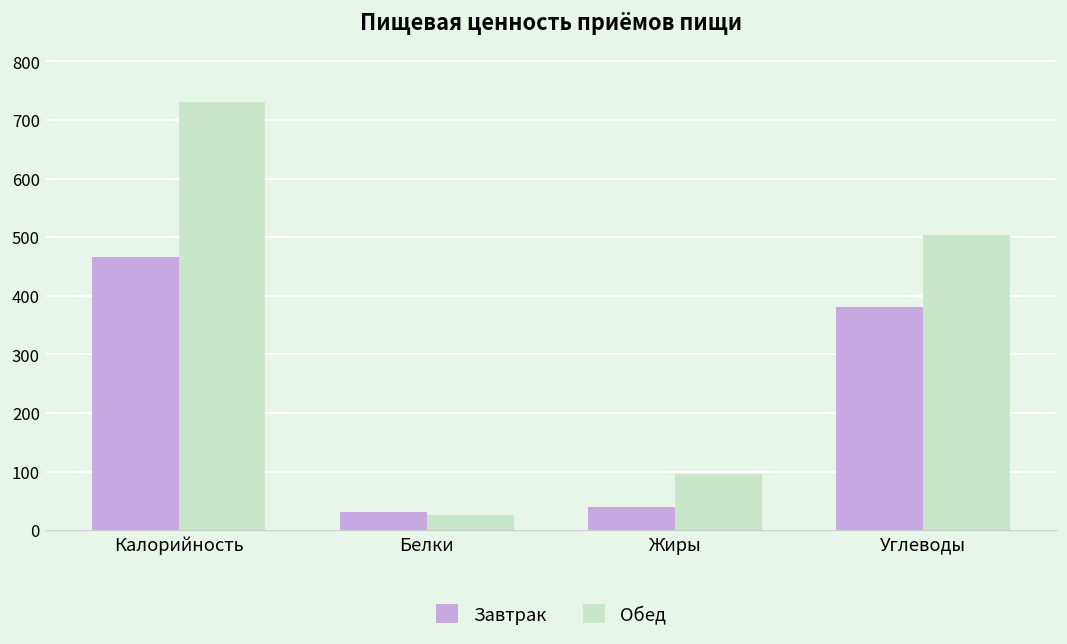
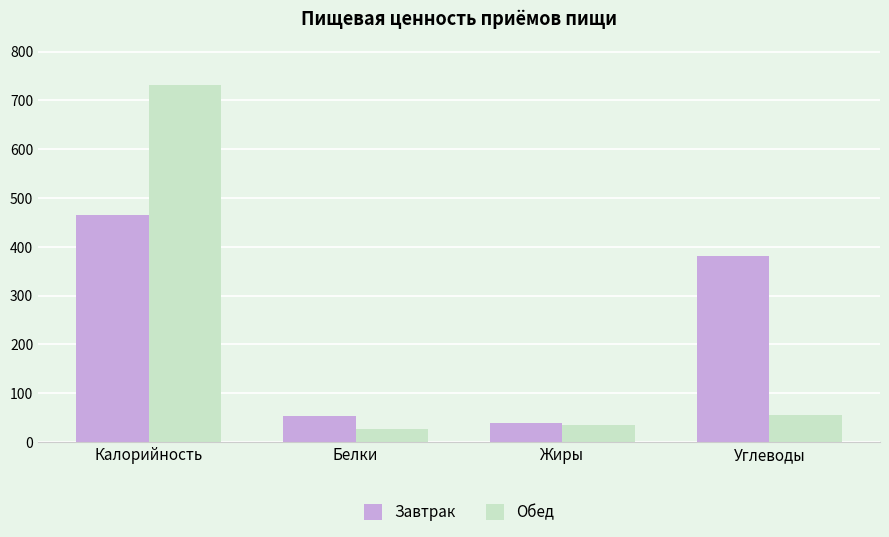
  {
    "Завтрак": {
      "Калорийность": 470,
-     "Белки": 30,
+     "Белки": 50,
      "Жиры": 40,
      "Углеводы": 380
    },
    "Обед": {
      "Калорийность": 730,
      "Белки": 30,
-     "Жиры": 100,
-     "Углеводы": 500
+     "Жиры": 40,
+     "Углеводы": 60
    }
  }
